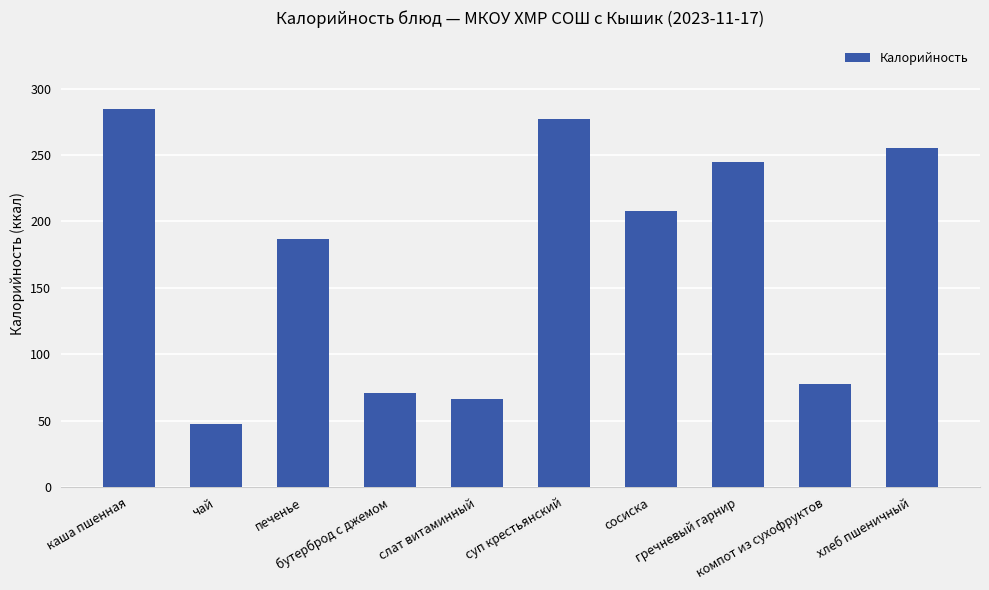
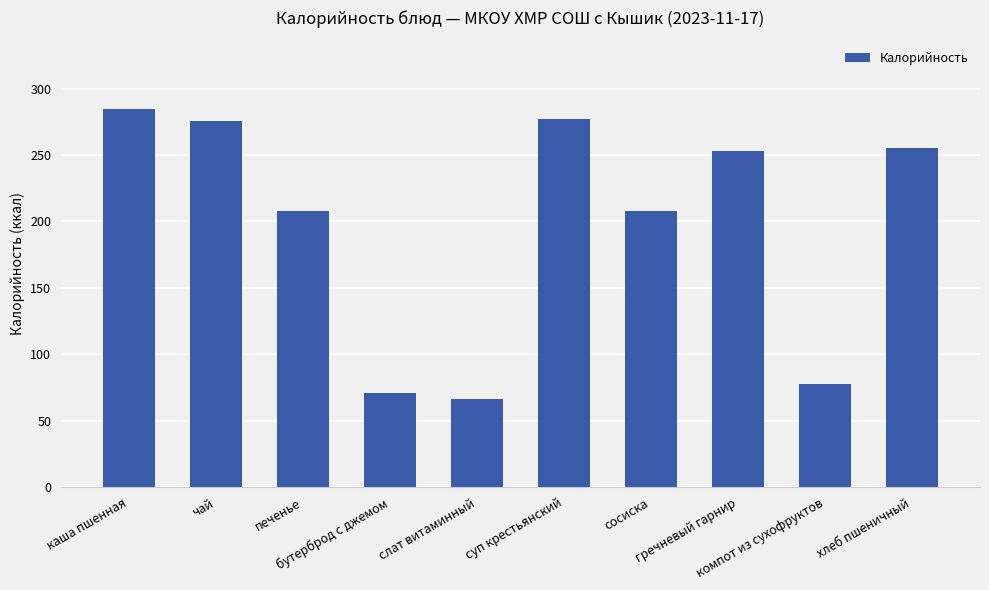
  {
    "каша пшенная": 285,
-   "чай": 48,
-   "печенье": 187,
+   "чай": 276,
+   "печенье": 208,
    "бутерброд с джемом": 71,
    "слат витаминный": 66,
    "суп крестьянский": 277,
    "сосиска": 208,
-   "гречневый гарнир": 245,
+   "гречневый гарнир": 253,
    "компот из сухофруктов": 78,
    "хлеб пшеничный": 256
  }
